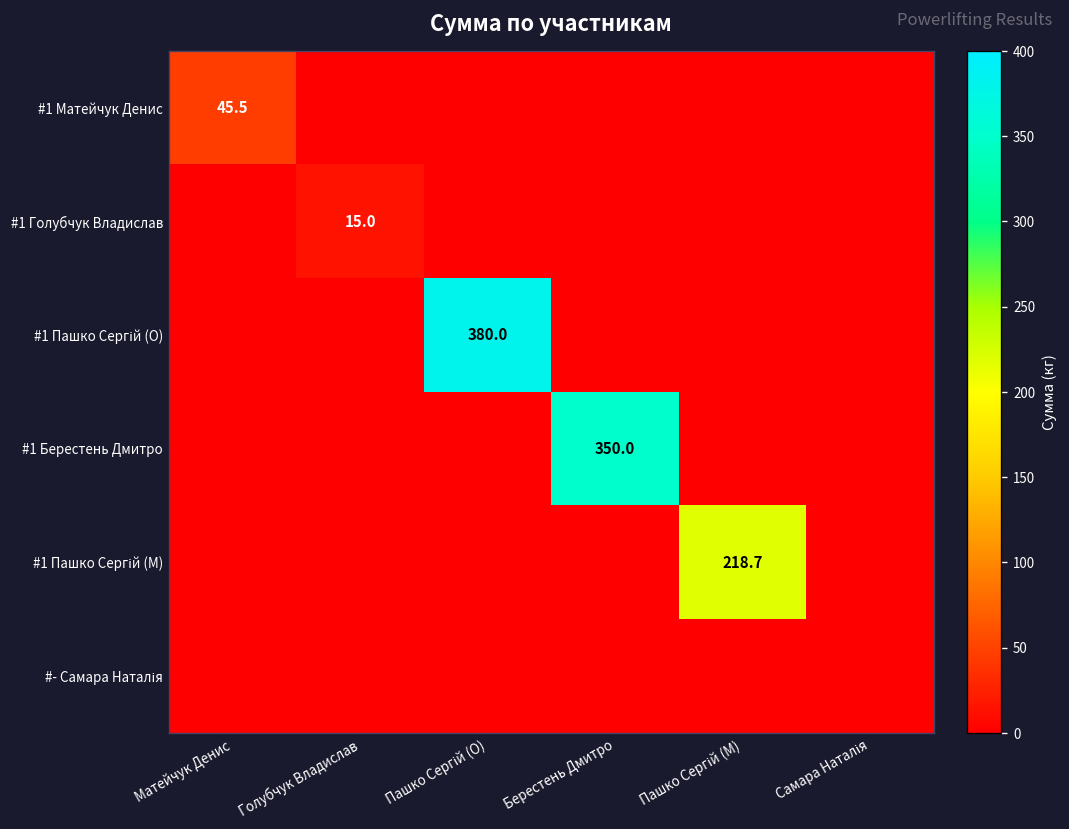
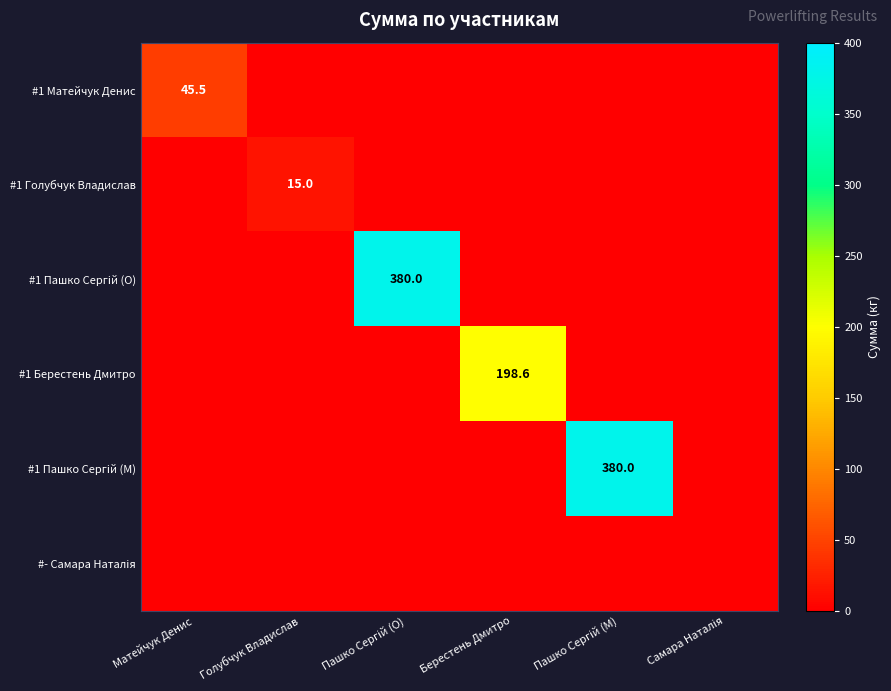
  {
    "#1 Матейчук Денис": {
      "Матейчук Денис": 45.5
    },
    "#1 Голубчук Владислав": {
      "Голубчук Владислав": 15.0
    },
    "#1 Пашко Сергій (O)": {
      "Пашко Сергій (O)": 380.0
    },
    "#1 Берестень Дмитро": {
-     "Берестень Дмитро": 350.0
+     "Берестень Дмитро": 198.6
    },
    "#1 Пашко Сергій (M)": {
-     "Пашко Сергій (M)": 218.7
+     "Пашко Сергій (M)": 380.0
    }
  }
